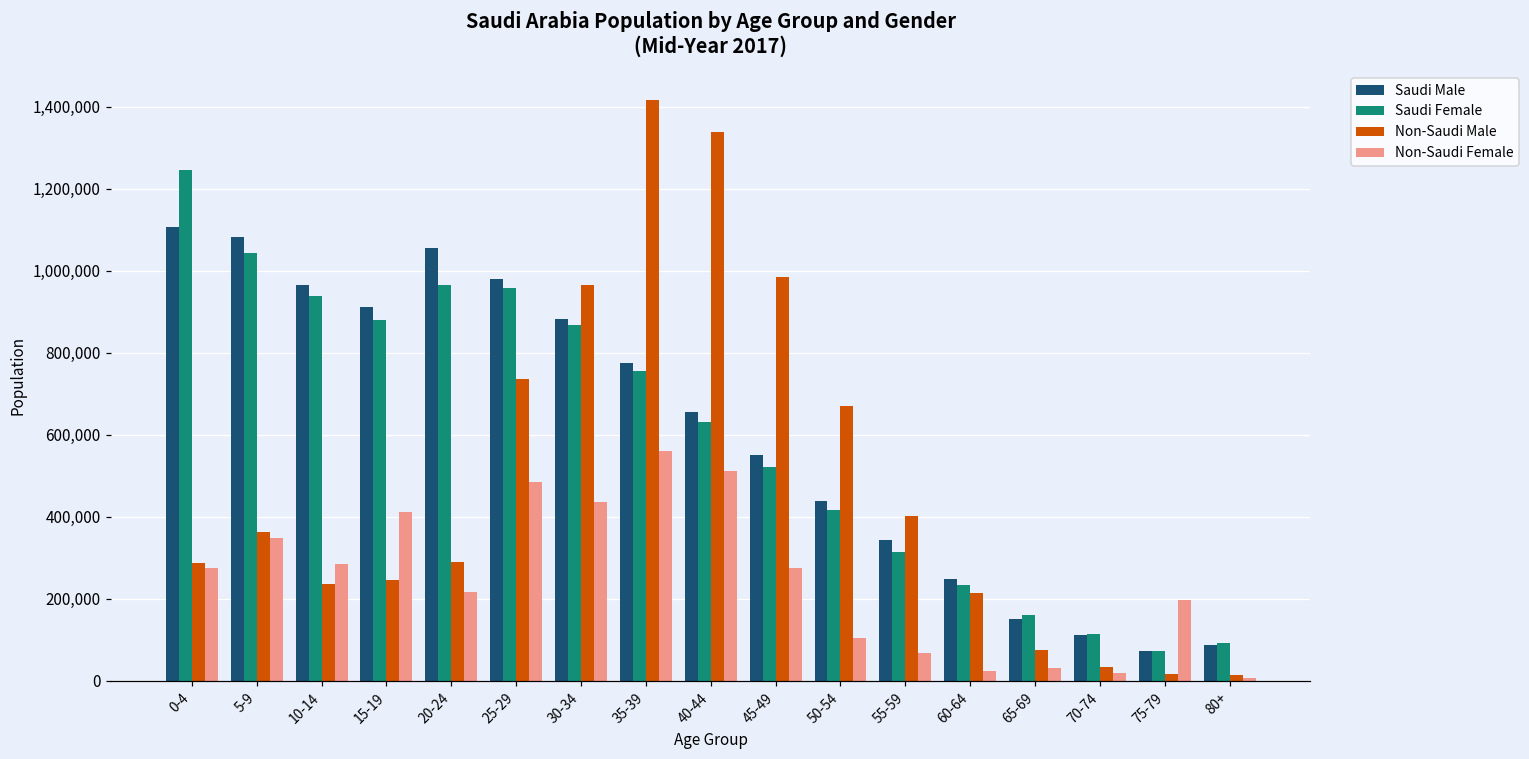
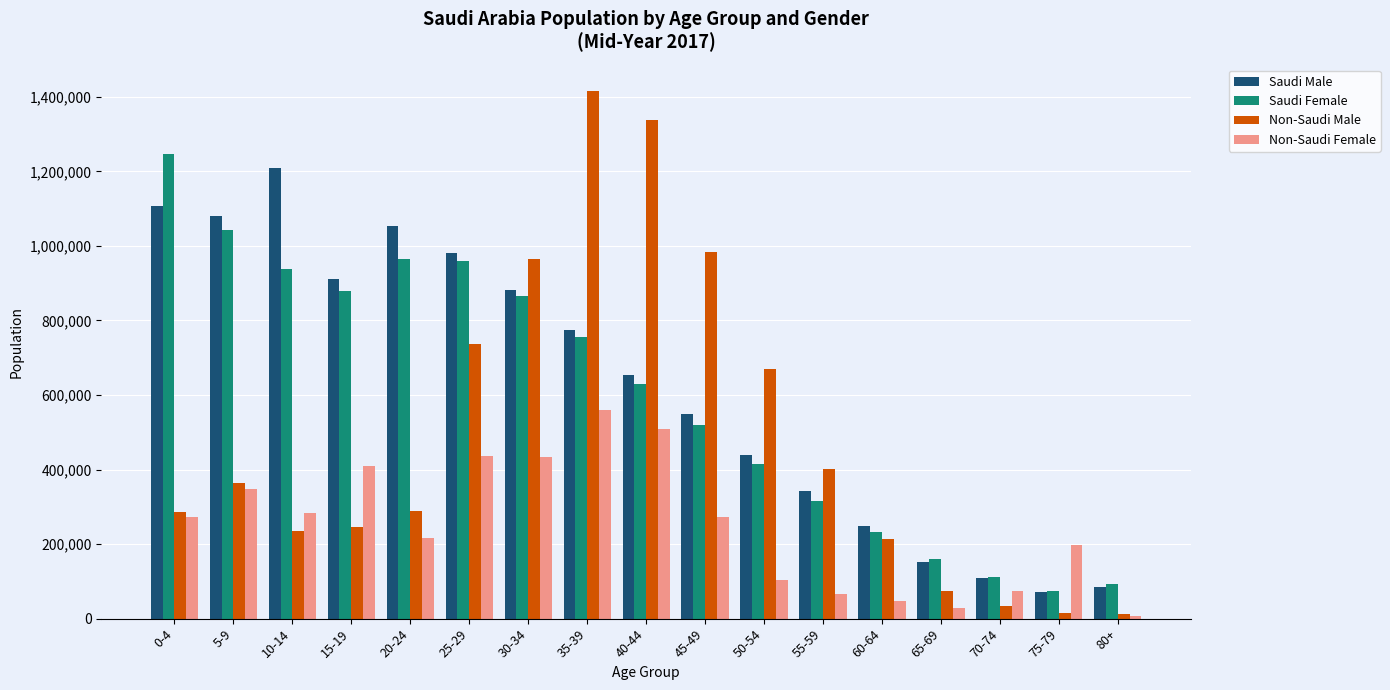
  {
    "Saudi Male": {
      "0-4": "1,110,000",
      "5-9": "1,080,000",
-     "10-14": "960,000",
+     "10-14": "1,210,000",
      "15-19": "910,000",
      "20-24": "1,050,000",
      "25-29": "980,000",
      "30-34": "880,000",
      "35-39": "770,000",
      "40-44": "650,000",
      "45-49": "550,000",
      "50-54": "440,000",
      "55-59": "340,000",
      "60-64": "250,000",
      "65-69": "150,000",
      "70-74": "110,000",
      "75-79": "70,000",
      "80+": "90,000"
    },
    "Saudi Female": {
      "0-4": "1,250,000",
      "5-9": "1,040,000",
      "10-14": "940,000",
      "15-19": "880,000",
      "20-24": "960,000",
      "25-29": "960,000",
      "30-34": "870,000",
      "35-39": "760,000",
      "40-44": "630,000",
      "45-49": "520,000",
      "50-54": "410,000",
      "55-59": "310,000",
      "60-64": "230,000",
      "65-69": "160,000",
      "70-74": "110,000",
      "75-79": "70,000",
      "80+": "90,000"
    },
    "Non-Saudi Male": {
      "0-4": "290,000",
      "5-9": "360,000",
      "10-14": "240,000",
      "15-19": "250,000",
      "20-24": "290,000",
      "25-29": "740,000",
      "30-34": "960,000",
      "35-39": "1,420,000",
      "40-44": "1,340,000",
      "45-49": "980,000",
      "50-54": "670,000",
      "55-59": "400,000",
      "60-64": "210,000",
      "65-69": "70,000",
      "70-74": "30,000",
      "75-79": "20,000",
      "80+": "10,000"
    },
    "Non-Saudi Female": {
      "0-4": "270,000",
      "5-9": "350,000",
      "10-14": "280,000",
      "15-19": "410,000",
      "20-24": "220,000",
-     "25-29": "480,000",
+     "25-29": "440,000",
      "30-34": "440,000",
      "35-39": "560,000",
      "40-44": "510,000",
      "45-49": "270,000",
      "50-54": "100,000",
      "55-59": "70,000",
-     "60-64": "20,000",
+     "60-64": "50,000",
      "65-69": "30,000",
-     "70-74": "20,000",
+     "70-74": "70,000",
      "75-79": "200,000"
    }
  }
